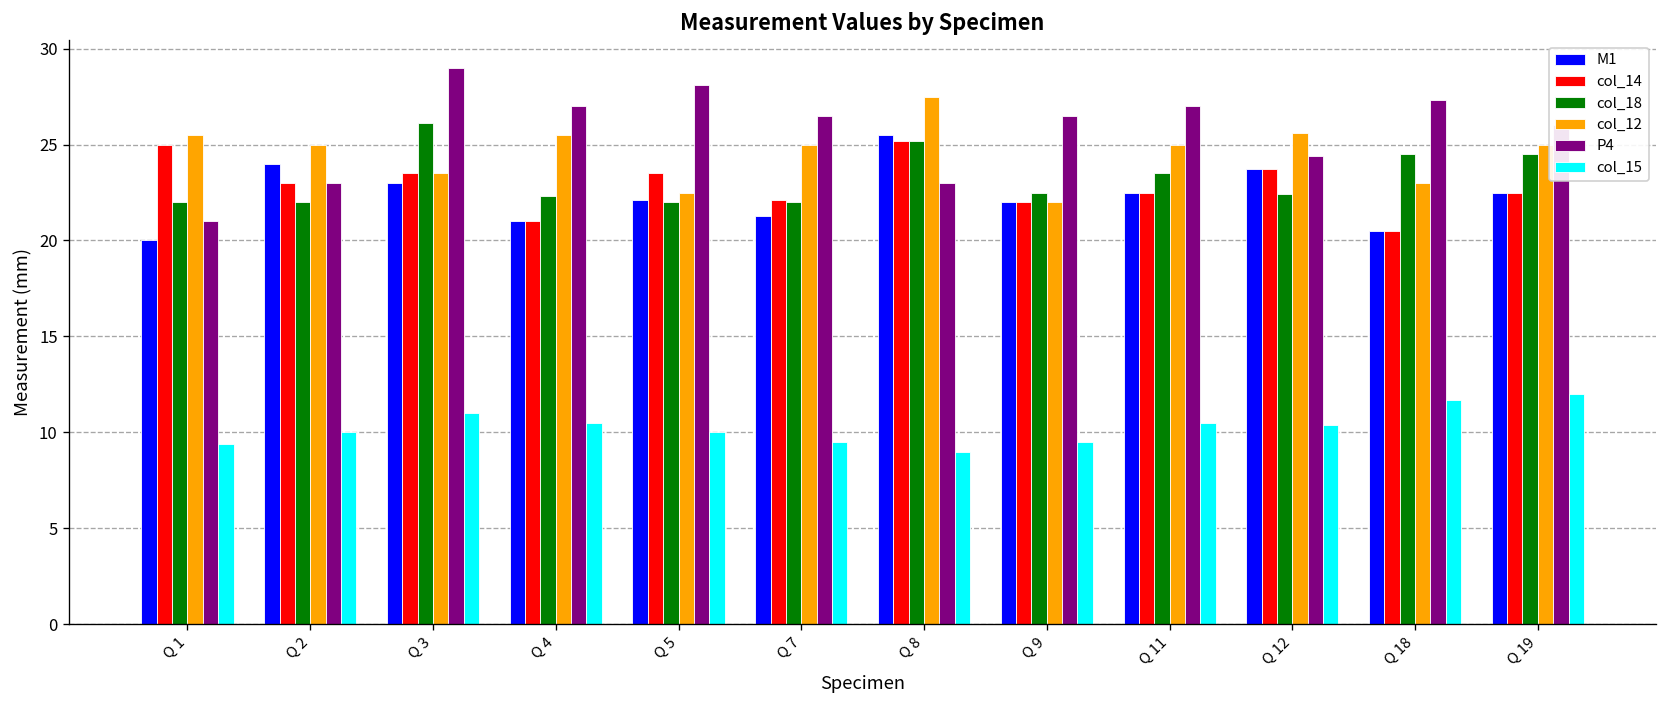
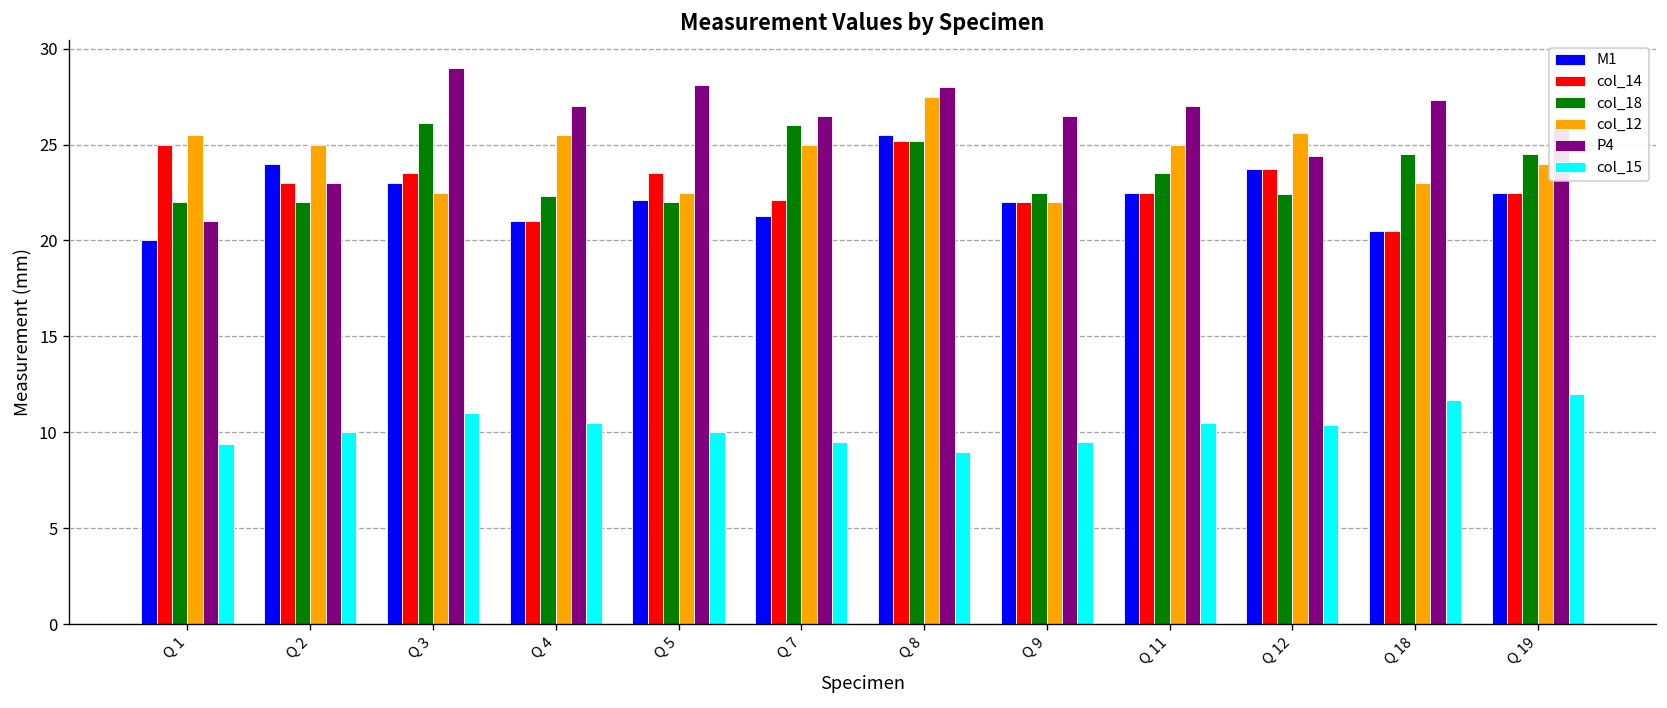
  {
    "M1": {
      "Q 1": 20.0,
      "Q 2": 24.0,
      "Q 3": 23.0,
      "Q 4": 21.0,
      "Q 5": 22.1,
      "Q 7": 21.3,
      "Q 8": 25.5,
      "Q 9": 22.0,
      "Q 11": 22.5,
      "Q 12": 23.7,
      "Q 18": 20.5,
      "Q 19": 22.5
    },
    "col_14": {
      "Q 1": 25.0,
      "Q 2": 23.0,
      "Q 3": 23.5,
      "Q 4": 21.0,
      "Q 5": 23.5,
      "Q 7": 22.1,
      "Q 8": 25.2,
      "Q 9": 22.0,
      "Q 11": 22.5,
      "Q 12": 23.7,
      "Q 18": 20.5,
      "Q 19": 22.5
    },
    "col_18": {
      "Q 1": 22,
      "Q 2": 22,
      "Q 3": 26,
      "Q 4": 22.3,
      "Q 5": 22,
-     "Q 7": 22,
+     "Q 7": 26,
      "Q 8": 25.2,
      "Q 9": 22.5,
      "Q 11": 23.5,
      "Q 12": 22.4,
      "Q 18": 24.5,
      "Q 19": 24.5
    },
    "col_12": {
      "Q 1": 25.5,
      "Q 2": 25.0,
-     "Q 3": 23.5,
+     "Q 3": 22.5,
      "Q 4": 25.5,
      "Q 5": 22.5,
      "Q 7": 25.0,
      "Q 8": 27.5,
      "Q 9": 22.0,
      "Q 11": 25.0,
      "Q 12": 25.6,
      "Q 18": 23.0,
-     "Q 19": 25
+     "Q 19": 24
    },
    "P4": {
      "Q 1": 21,
      "Q 2": 23,
      "Q 3": 29,
      "Q 4": 27,
      "Q 5": 28,
      "Q 7": 26.5,
-     "Q 8": 23,
+     "Q 8": 28,
      "Q 9": 26.5,
      "Q 11": 27,
      "Q 12": 24.4,
      "Q 18": 27.3
    },
    "col_15": {
      "Q 1": 9.4,
      "Q 2": 10.0,
      "Q 3": 11.0,
      "Q 4": 10.5,
      "Q 5": 10.0,
      "Q 7": 9.5,
      "Q 8": 9.0,
      "Q 9": 9.5,
      "Q 11": 10.5,
      "Q 12": 10.4,
      "Q 18": 11.7,
      "Q 19": 12.0
    }
  }
